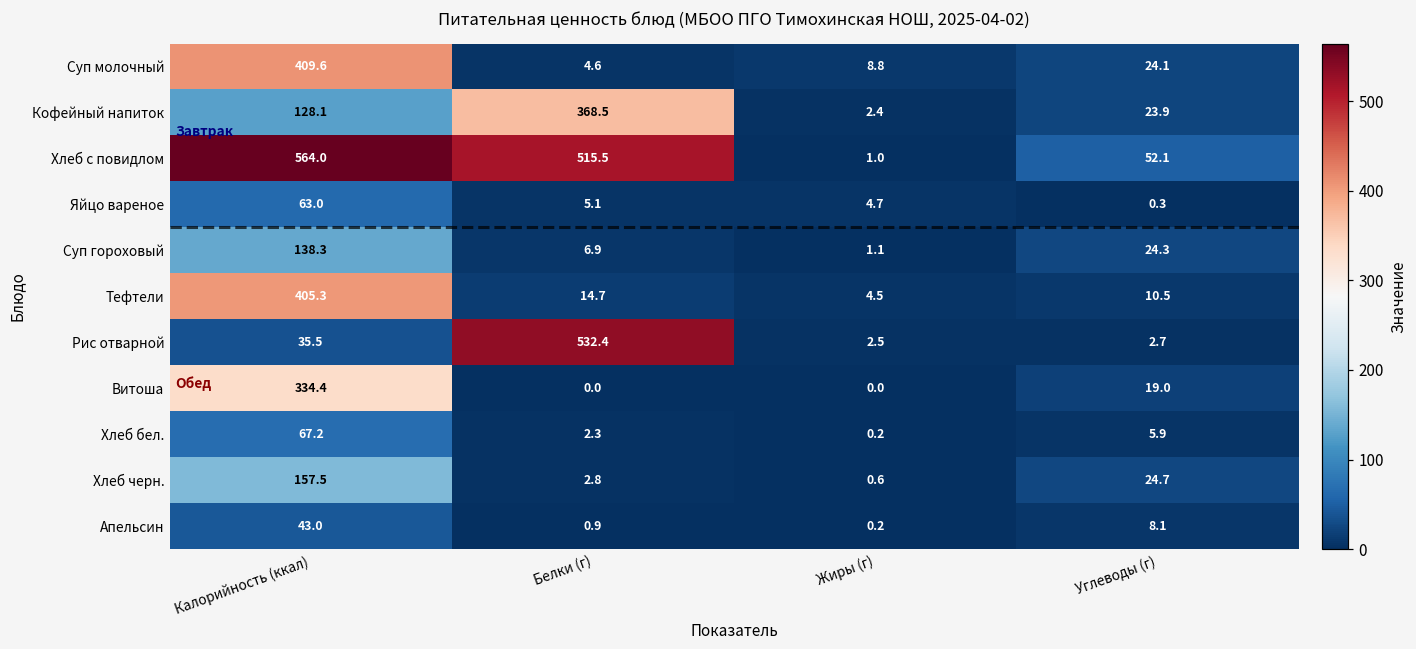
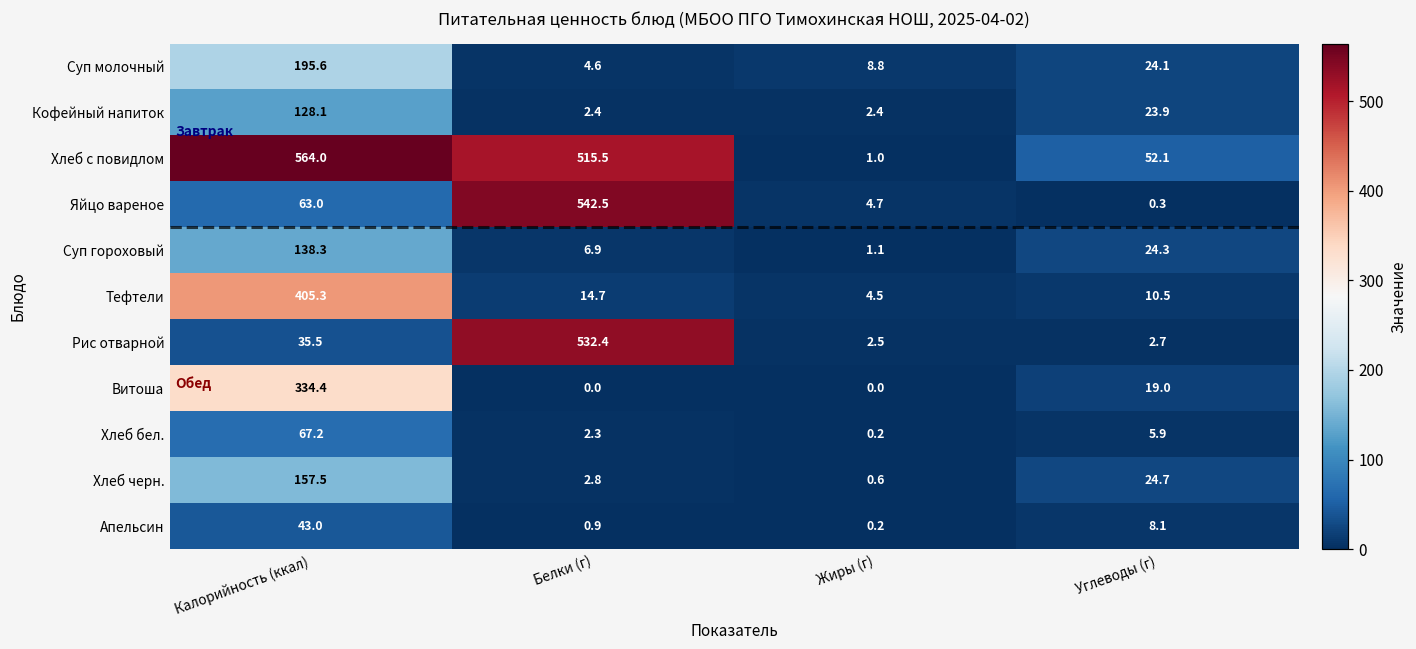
  {
    "Суп молочный": {
-     "Калорийность (ккал)": 409.6,
+     "Калорийность (ккал)": 195.6,
      "Белки (г)": 4.6,
      "Жиры (г)": 8.8,
      "Углеводы (г)": 24.1
    },
    "Кофейный напиток": {
-     "Белки (г)": 368.5,
+     "Белки (г)": 2.4,
      "Жиры (г)": 2.4,
      "Углеводы (г)": 23.9
    },
    "Хлеб с повидлом": {
      "Калорийность (ккал)": 564.0,
      "Белки (г)": 515.5,
      "Жиры (г)": 1.0,
      "Углеводы (г)": 52.1
    },
    "Яйцо вареное": {
      "Калорийность (ккал)": 63.0,
-     "Белки (г)": 5.1,
+     "Белки (г)": 542.5,
      "Жиры (г)": 4.7,
      "Углеводы (г)": 0.3
    },
    "Суп гороховый": {
      "Калорийность (ккал)": 138.3,
      "Белки (г)": 6.9,
      "Жиры (г)": 1.1,
      "Углеводы (г)": 24.3
    },
    "Тефтели": {
      "Калорийность (ккал)": 405.3,
      "Белки (г)": 14.7,
      "Жиры (г)": 4.5,
      "Углеводы (г)": 10.5
    },
    "Рис отварной": {
      "Калорийность (ккал)": 35.5,
      "Белки (г)": 532.4,
      "Жиры (г)": 2.5,
      "Углеводы (г)": 2.7
    },
    "Витоша": {
      "Белки (г)": 0.0,
      "Жиры (г)": 0.0,
      "Углеводы (г)": 19.0
    },
    "Хлеб бел.": {
      "Калорийность (ккал)": 67.2,
      "Белки (г)": 2.3,
      "Жиры (г)": 0.2,
      "Углеводы (г)": 5.9
    },
    "Хлеб черн.": {
      "Калорийность (ккал)": 157.5,
      "Белки (г)": 2.8,
      "Жиры (г)": 0.6,
      "Углеводы (г)": 24.7
    },
    "Апельсин": {
      "Калорийность (ккал)": 43.0,
      "Белки (г)": 0.9,
      "Жиры (г)": 0.2,
      "Углеводы (г)": 8.1
    }
  }
